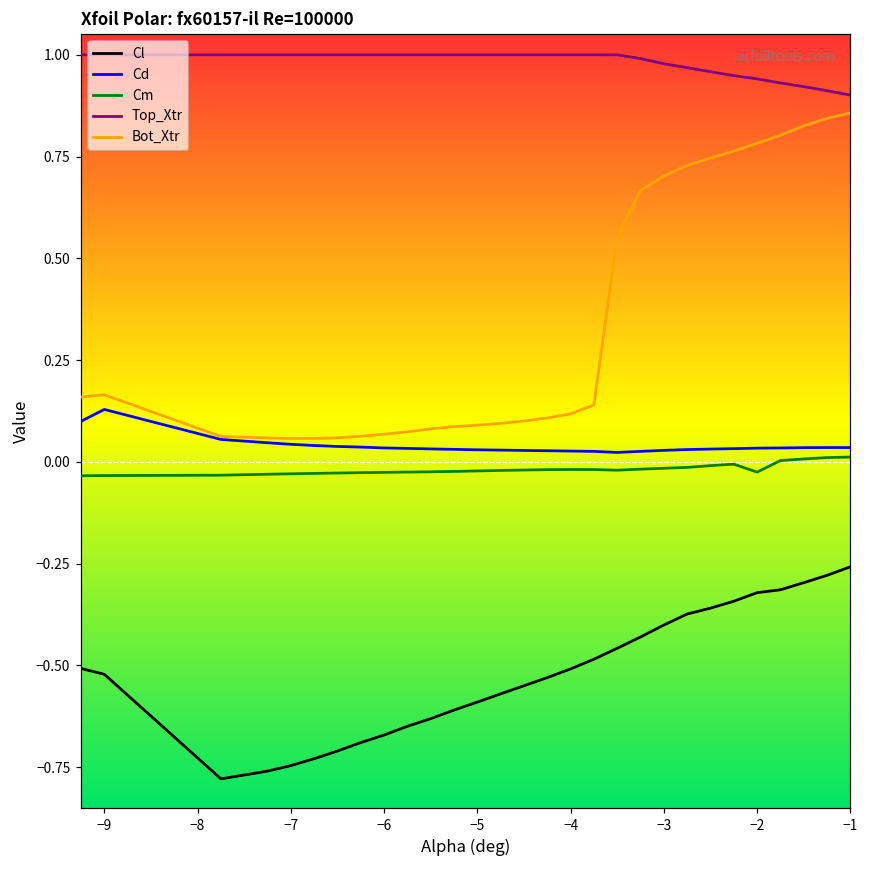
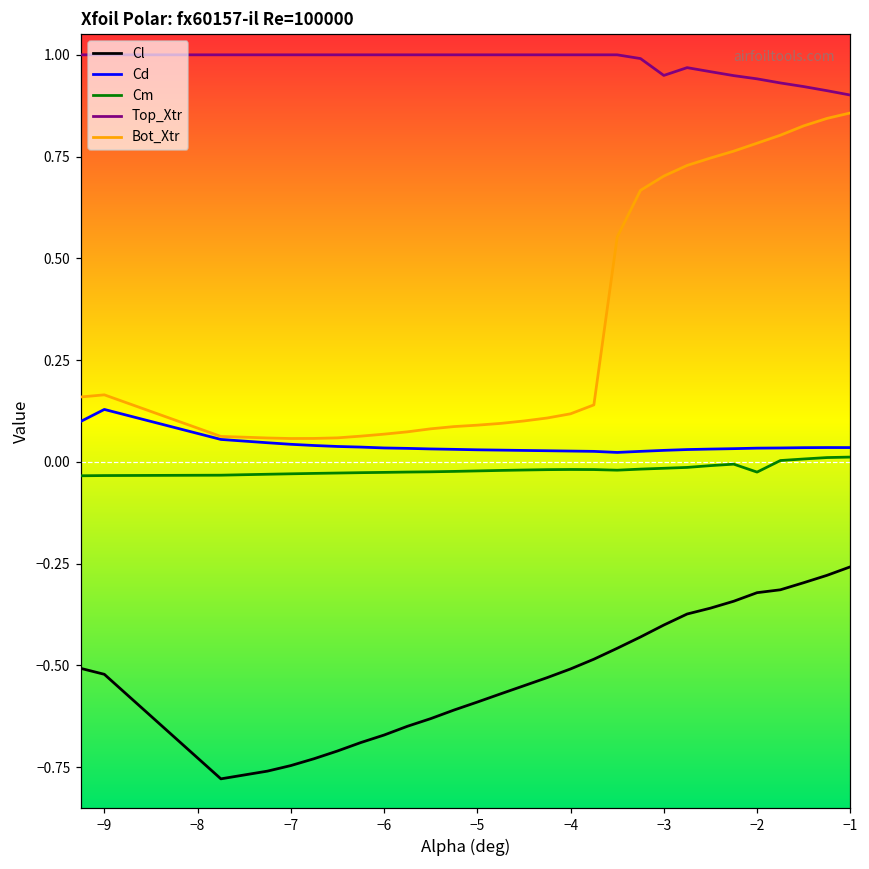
  {
    "Cl": {
      "−9": -0.52,
      "−7": -0.75,
      "−6": -0.67,
      "−5": -0.59,
      "−4": -0.51,
      "−3": -0.40,
      "−2": -0.32,
      "−1": -0.26
    },
    "Cd": {
      "−9": 0.13,
      "−7": 0.04,
      "−6": 0.03,
      "−5": 0.03,
      "−4": 0.03,
      "−3": 0.03,
      "−2": 0.03,
      "−1": 0.04
    },
    "Cm": {
      "−9": -0.03,
      "−7": -0.03,
      "−6": -0.03,
      "−5": -0.02,
      "−4": -0.02,
      "−3": -0.02,
      "−2": -0.03,
      "−1": 0.01
    },
    "Top_Xtr": {
      "−7": 1.00,
      "−6": 1.00,
      "−5": 1.00,
      "−4": 1.00,
-     "−3": 0.98,
+     "−3": 0.95,
      "−2": 0.94,
      "−1": 0.90
    },
    "Bot_Xtr": {
      "−9": 0.16,
      "−7": 0.06,
      "−6": 0.07,
      "−5": 0.09,
      "−4": 0.12,
      "−3": 0.70,
      "−2": 0.78,
      "−1": 0.86
    }
  }
